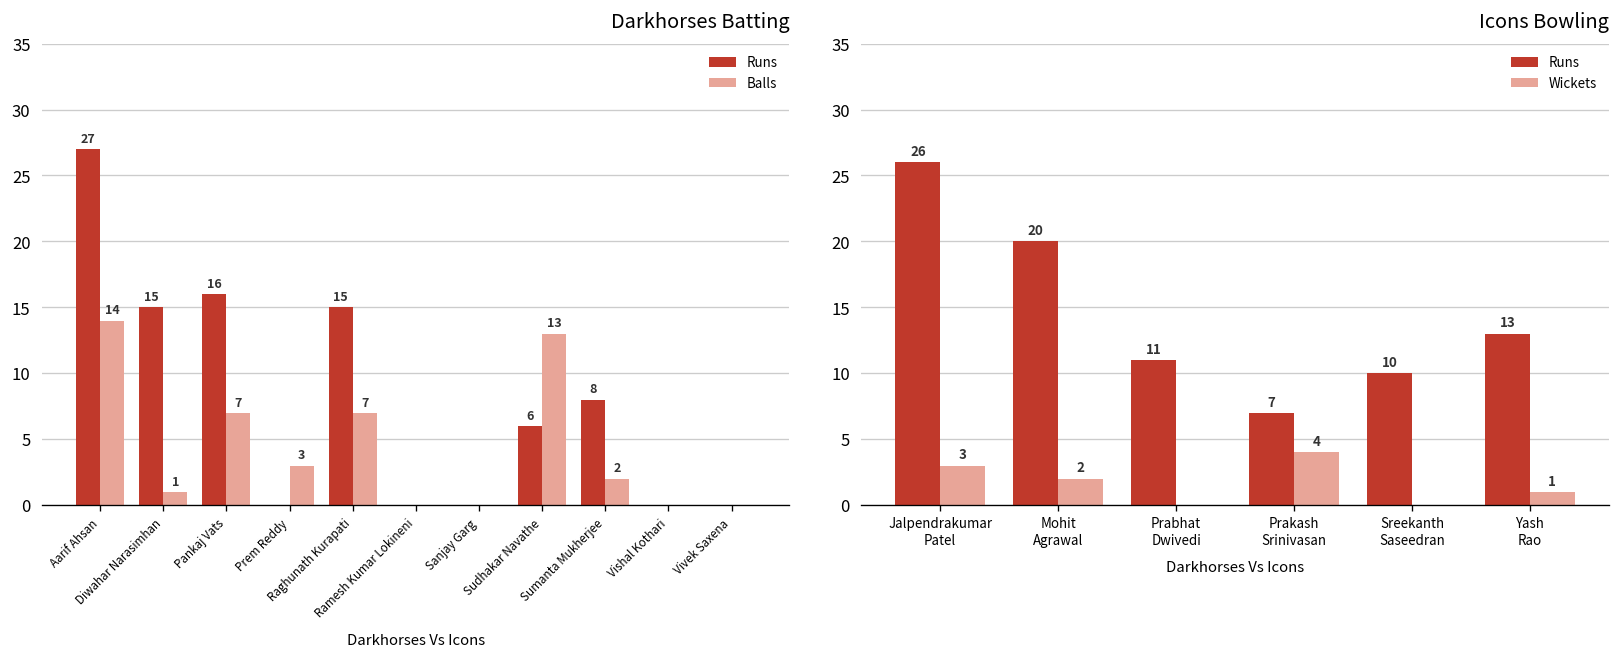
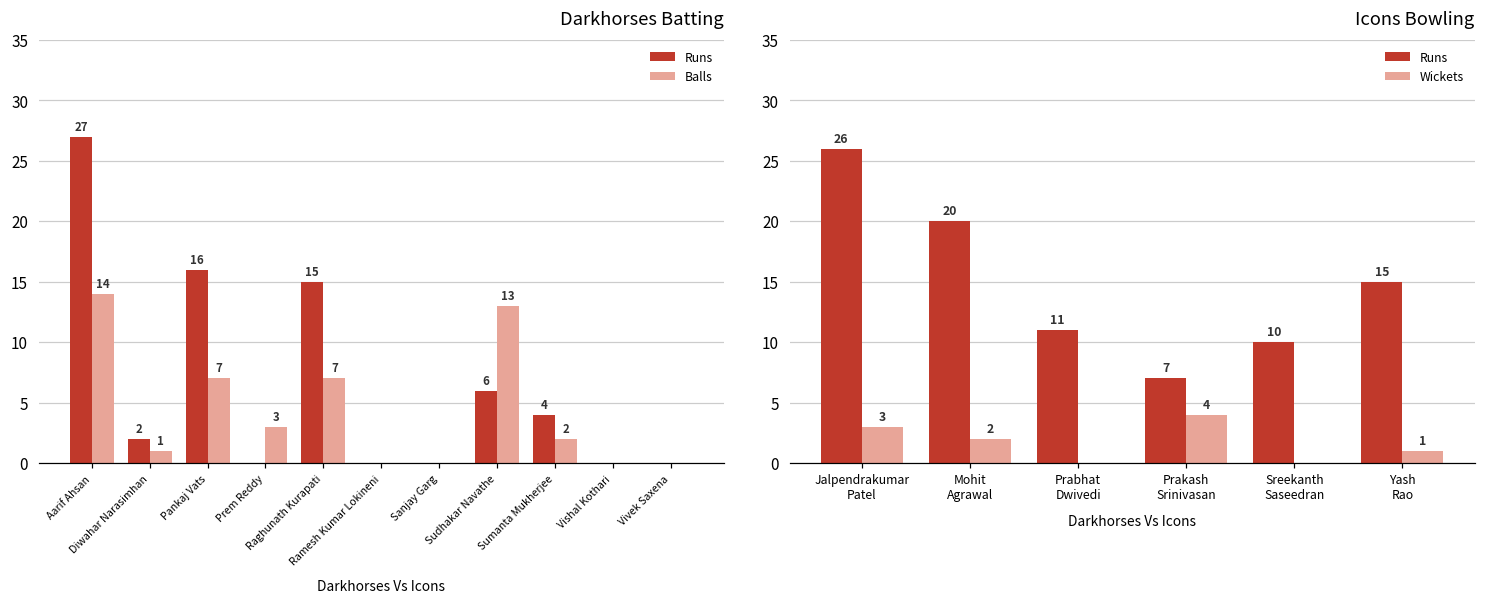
  {
    "Darkhorses Batting": {
      "Runs": {
        "Aarif Ahsan": 27,
-       "Diwahar Narasimhan": 15,
+       "Diwahar Narasimhan": 2,
        "Pankaj Vats": 16,
        "Raghunath Kurapati": 15,
        "Sudhakar Navathe": 6,
-       "Sumanta Mukherjee": 8
+       "Sumanta Mukherjee": 4
      },
      "Balls": {
        "Aarif Ahsan": 14,
        "Diwahar Narasimhan": 1,
        "Pankaj Vats": 7,
        "Prem Reddy": 3,
        "Raghunath Kurapati": 7,
        "Sudhakar Navathe": 13,
        "Sumanta Mukherjee": 2
      }
    },
    "Icons Bowling": {
      "Runs": {
        "Jalpendrakumar Patel": 26,
        "Mohit Agrawal": 20,
        "Prabhat Dwivedi": 11,
        "Prakash Srinivasan": 7,
        "Sreekanth Saseedran": 10,
-       "Yash Rao": 13
+       "Yash Rao": 15
      },
      "Wickets": {
        "Jalpendrakumar Patel": 3,
        "Mohit Agrawal": 2,
        "Prakash Srinivasan": 4,
        "Yash Rao": 1
      }
    }
  }
